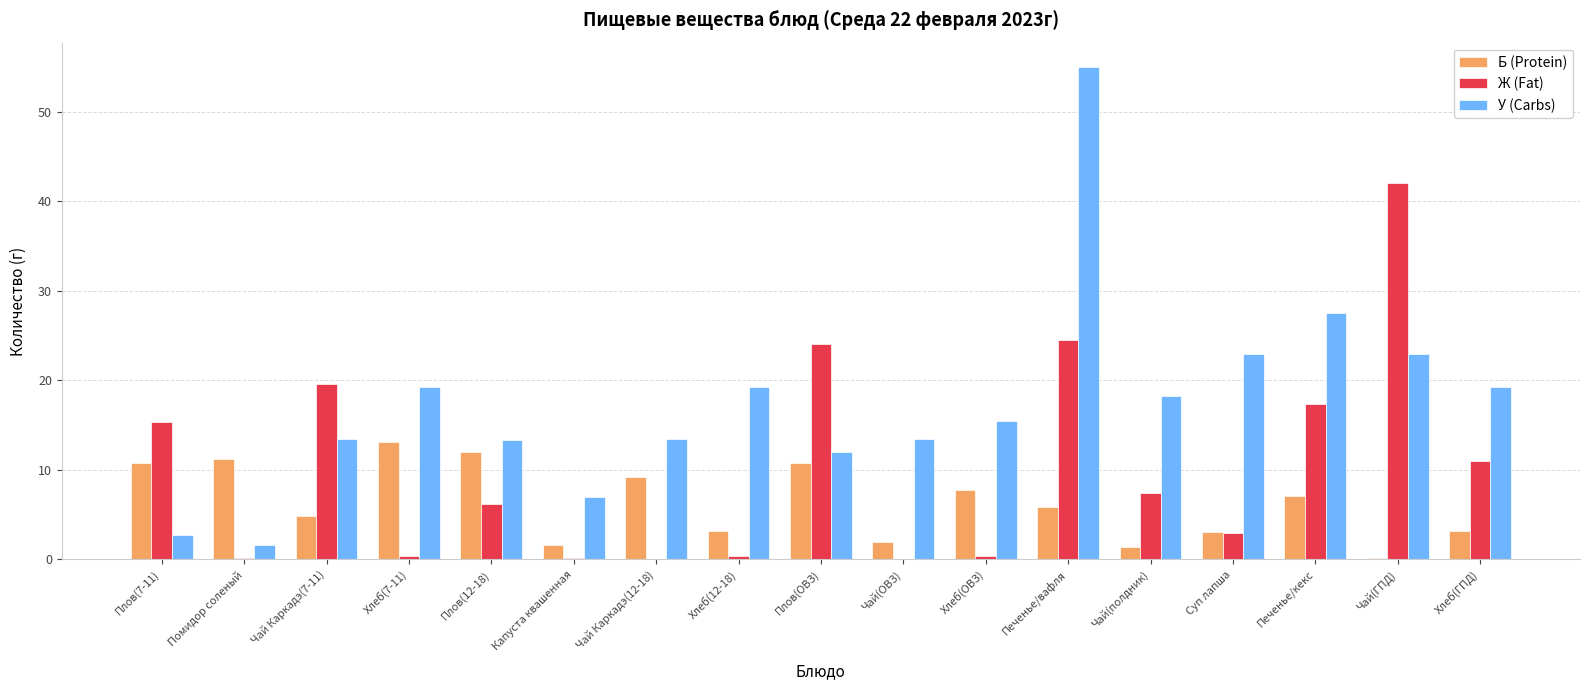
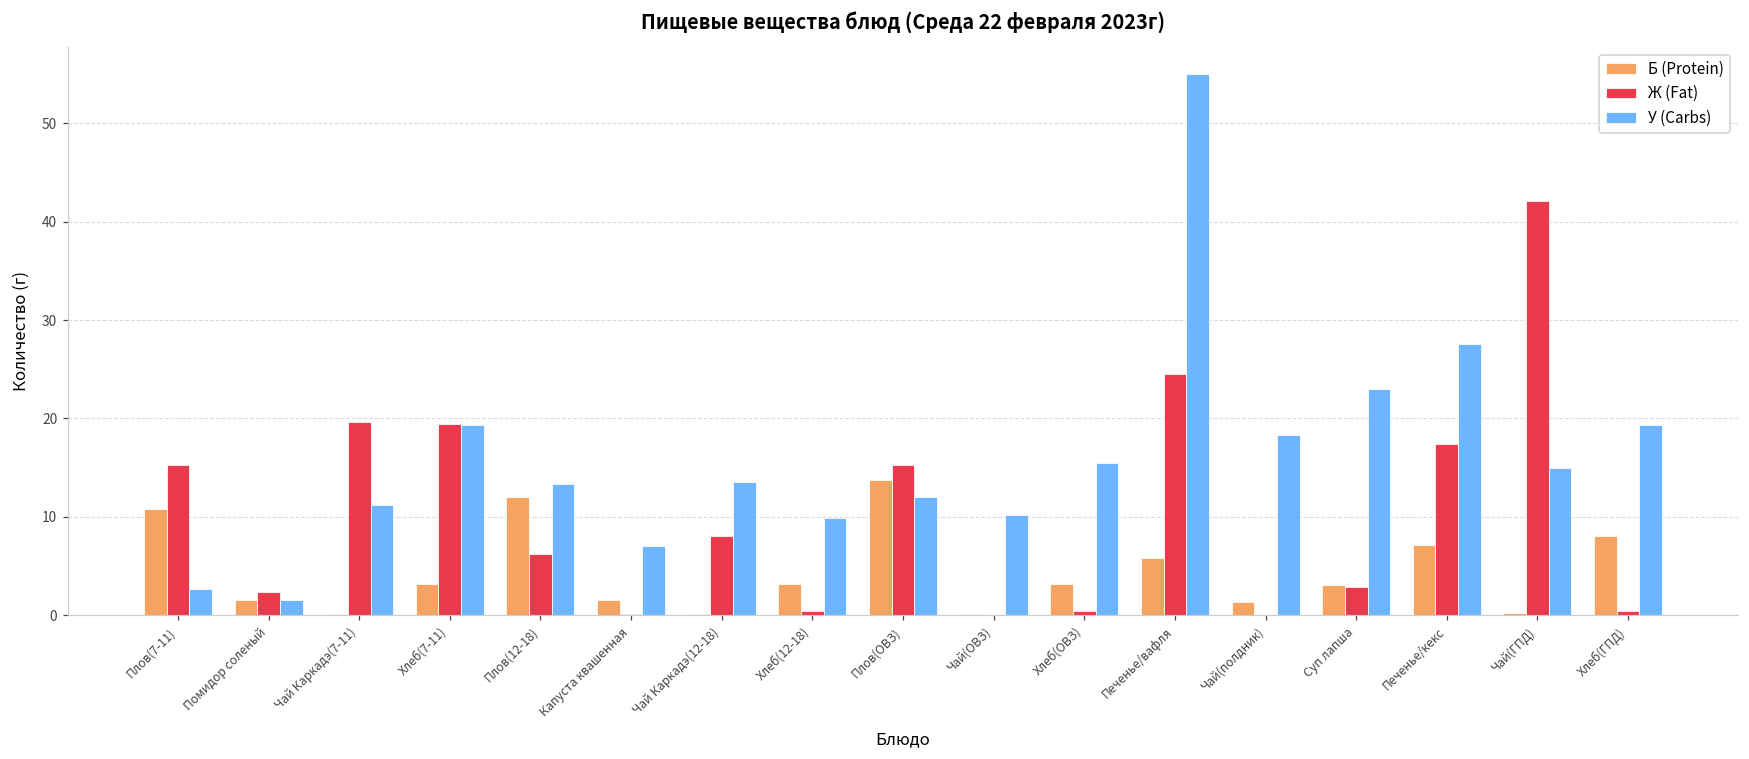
  {
    "Б (Protein)": {
      "Плов(7-11)": 11,
-     "Помидор соленый": 11,
-     "Чай Каркадэ(7-11)": 5,
-     "Хлеб(7-11)": 13,
+     "Помидор соленый": 2,
+     "Чай Каркадэ(7-11)": 0,
+     "Хлеб(7-11)": 3,
      "Плов(12-18)": 12,
      "Капуста квашенная": 2,
-     "Чай Каркадэ(12-18)": 9,
+     "Чай Каркадэ(12-18)": 0,
      "Хлеб(12-18)": 3,
-     "Плов(ОВЗ)": 11,
-     "Чай(ОВЗ)": 2,
-     "Хлеб(ОВЗ)": 8,
+     "Плов(ОВЗ)": 14,
+     "Чай(ОВЗ)": 0,
+     "Хлеб(ОВЗ)": 3,
      "Печенье/вафля": 6,
      "Чай(полдник)": 1,
      "Суп лапша": 3,
      "Печенье/кекс": 7,
-     "Хлеб(ГПД)": 3
+     "Хлеб(ГПД)": 8
    },
    "Ж (Fat)": {
      "Плов(7-11)": 15,
-     "Помидор соленый": 0,
+     "Помидор соленый": 2,
      "Чай Каркадэ(7-11)": 20,
-     "Хлеб(7-11)": 0,
+     "Хлеб(7-11)": 19,
      "Плов(12-18)": 6,
-     "Чай Каркадэ(12-18)": 0,
+     "Чай Каркадэ(12-18)": 8,
      "Хлеб(12-18)": 0,
-     "Плов(ОВЗ)": 24,
+     "Плов(ОВЗ)": 15,
      "Чай(ОВЗ)": 0,
      "Хлеб(ОВЗ)": 0,
      "Печенье/вафля": 25,
-     "Чай(полдник)": 7,
+     "Чай(полдник)": 0,
      "Суп лапша": 3,
      "Печенье/кекс": 17,
      "Чай(ГПД)": 42,
-     "Хлеб(ГПД)": 11
+     "Хлеб(ГПД)": 0
    },
    "У (Carbs)": {
      "Плов(7-11)": 3,
      "Помидор соленый": 2,
-     "Чай Каркадэ(7-11)": 14,
+     "Чай Каркадэ(7-11)": 11,
      "Хлеб(7-11)": 19,
      "Плов(12-18)": 13,
      "Капуста квашенная": 7,
      "Чай Каркадэ(12-18)": 14,
-     "Хлеб(12-18)": 19,
+     "Хлеб(12-18)": 10,
      "Плов(ОВЗ)": 12,
-     "Чай(ОВЗ)": 14,
+     "Чай(ОВЗ)": 10,
      "Хлеб(ОВЗ)": 16,
      "Печенье/вафля": 55,
      "Чай(полдник)": 18,
      "Суп лапша": 23,
      "Печенье/кекс": 28,
-     "Чай(ГПД)": 23,
+     "Чай(ГПД)": 15,
      "Хлеб(ГПД)": 19
    }
  }
